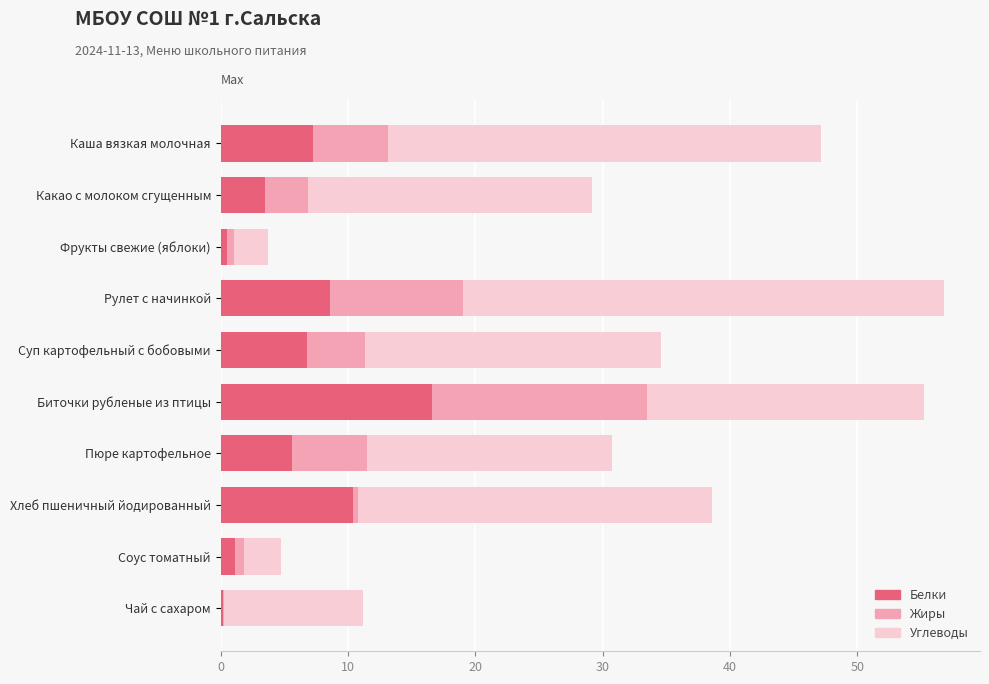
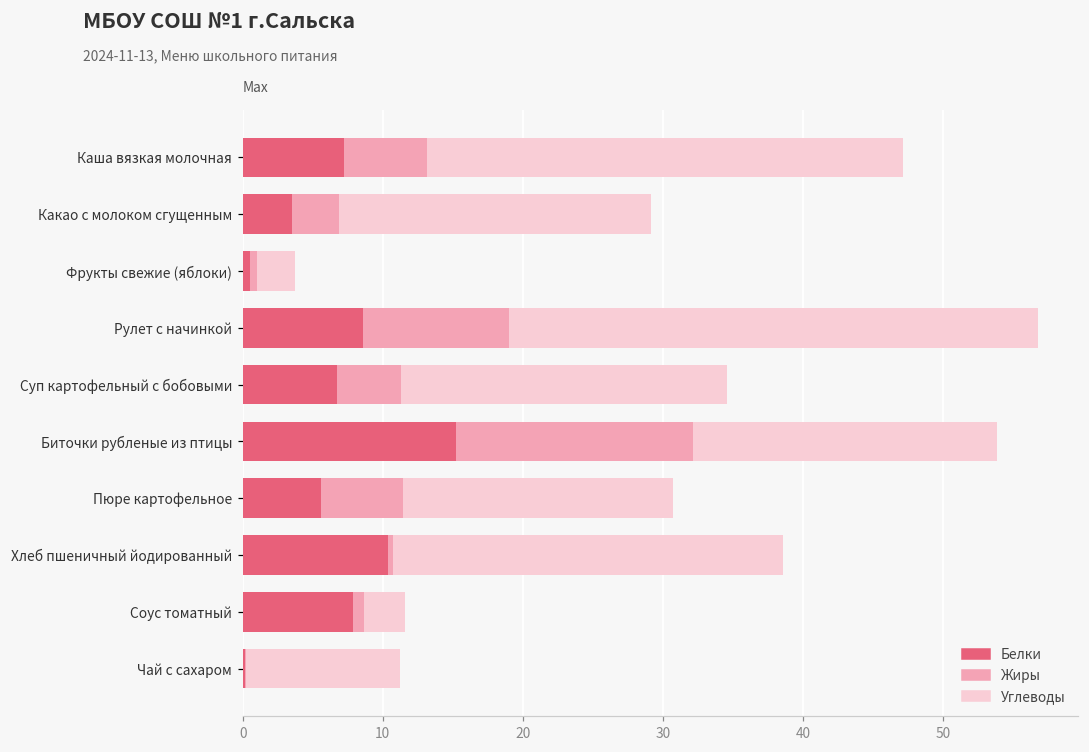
  {
    "Белки": {
      "Каша вязкая молочная": 7.3,
      "Какао с молоком сгущенным": 3.5,
      "Фрукты свежие (яблоки)": 0.5,
      "Рулет с начинкой": 8.6,
      "Суп картофельный с бобовыми": 6.7,
-     "Биточки рубленые из птицы": 16.6,
+     "Биточки рубленые из птицы": 15.3,
      "Пюре картофельное": 5.6,
      "Хлеб пшеничный йодированный": 10.4,
-     "Соус томатный": 1.1
+     "Соус томатный": 7.9
    }
  }
